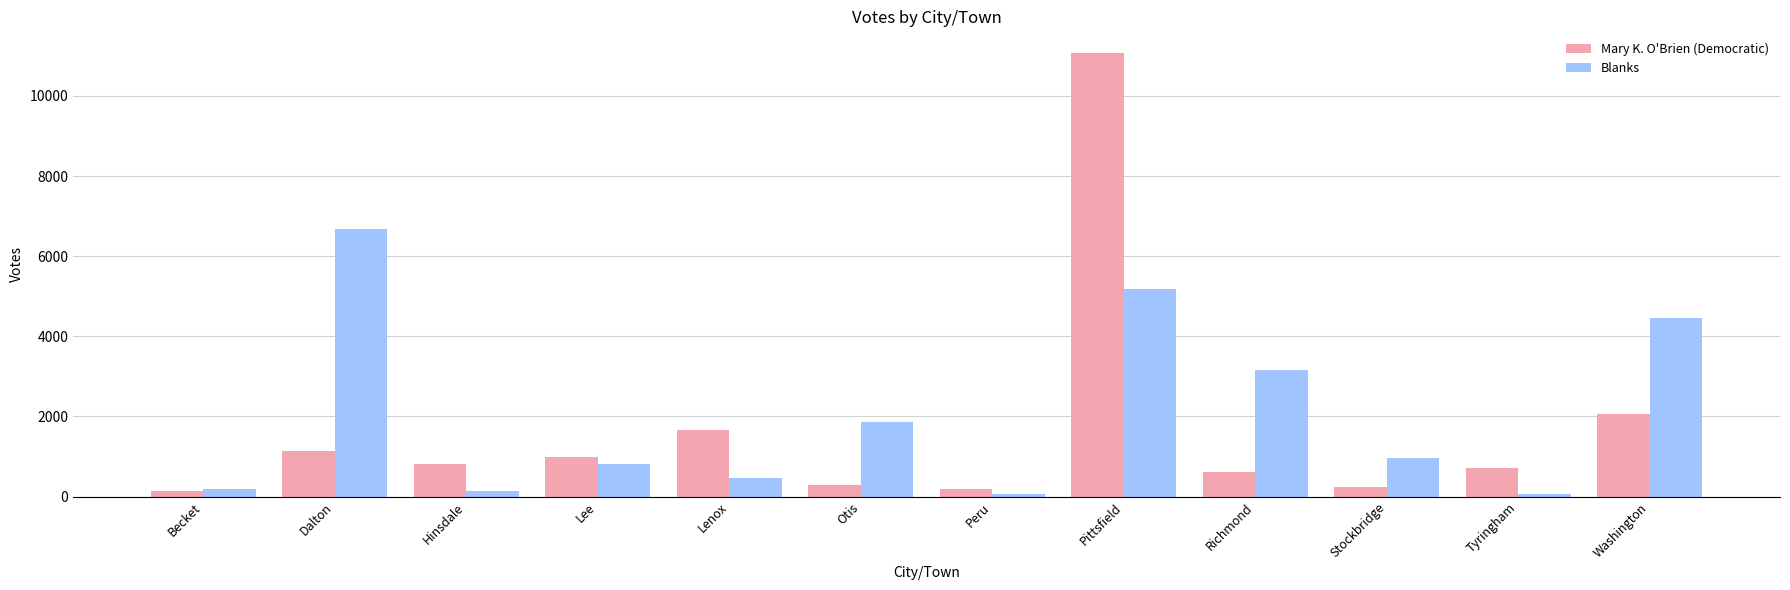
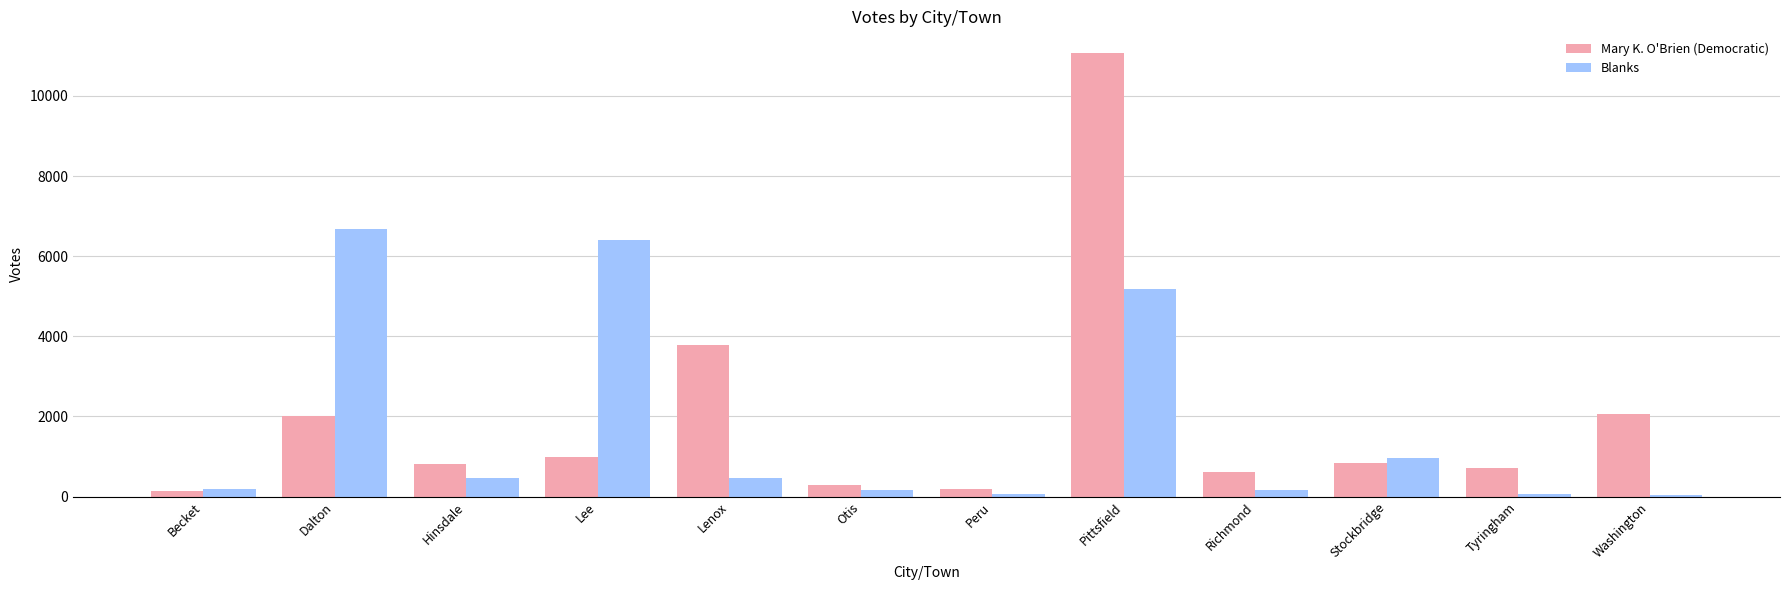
  {
    "Mary K. O'Brien (Democratic)": {
      "Becket": 100,
-     "Dalton": 1100,
+     "Dalton": 2000,
      "Hinsdale": 800,
      "Lee": 1000,
-     "Lenox": 1700,
+     "Lenox": 3800,
      "Otis": 300,
      "Peru": 200,
      "Pittsfield": 11100,
      "Richmond": 600,
-     "Stockbridge": 300,
+     "Stockbridge": 800,
      "Tyringham": 700,
      "Washington": 2100
    },
    "Blanks": {
      "Becket": 200,
      "Dalton": 6700,
-     "Hinsdale": 100,
-     "Lee": 800,
+     "Hinsdale": 500,
+     "Lee": 6400,
      "Lenox": 500,
-     "Otis": 1900,
+     "Otis": 200,
      "Peru": 100,
      "Pittsfield": 5200,
-     "Richmond": 3200,
+     "Richmond": 200,
      "Stockbridge": 1000,
-     "Washington": 4500
+     "Washington": 0
    }
  }
